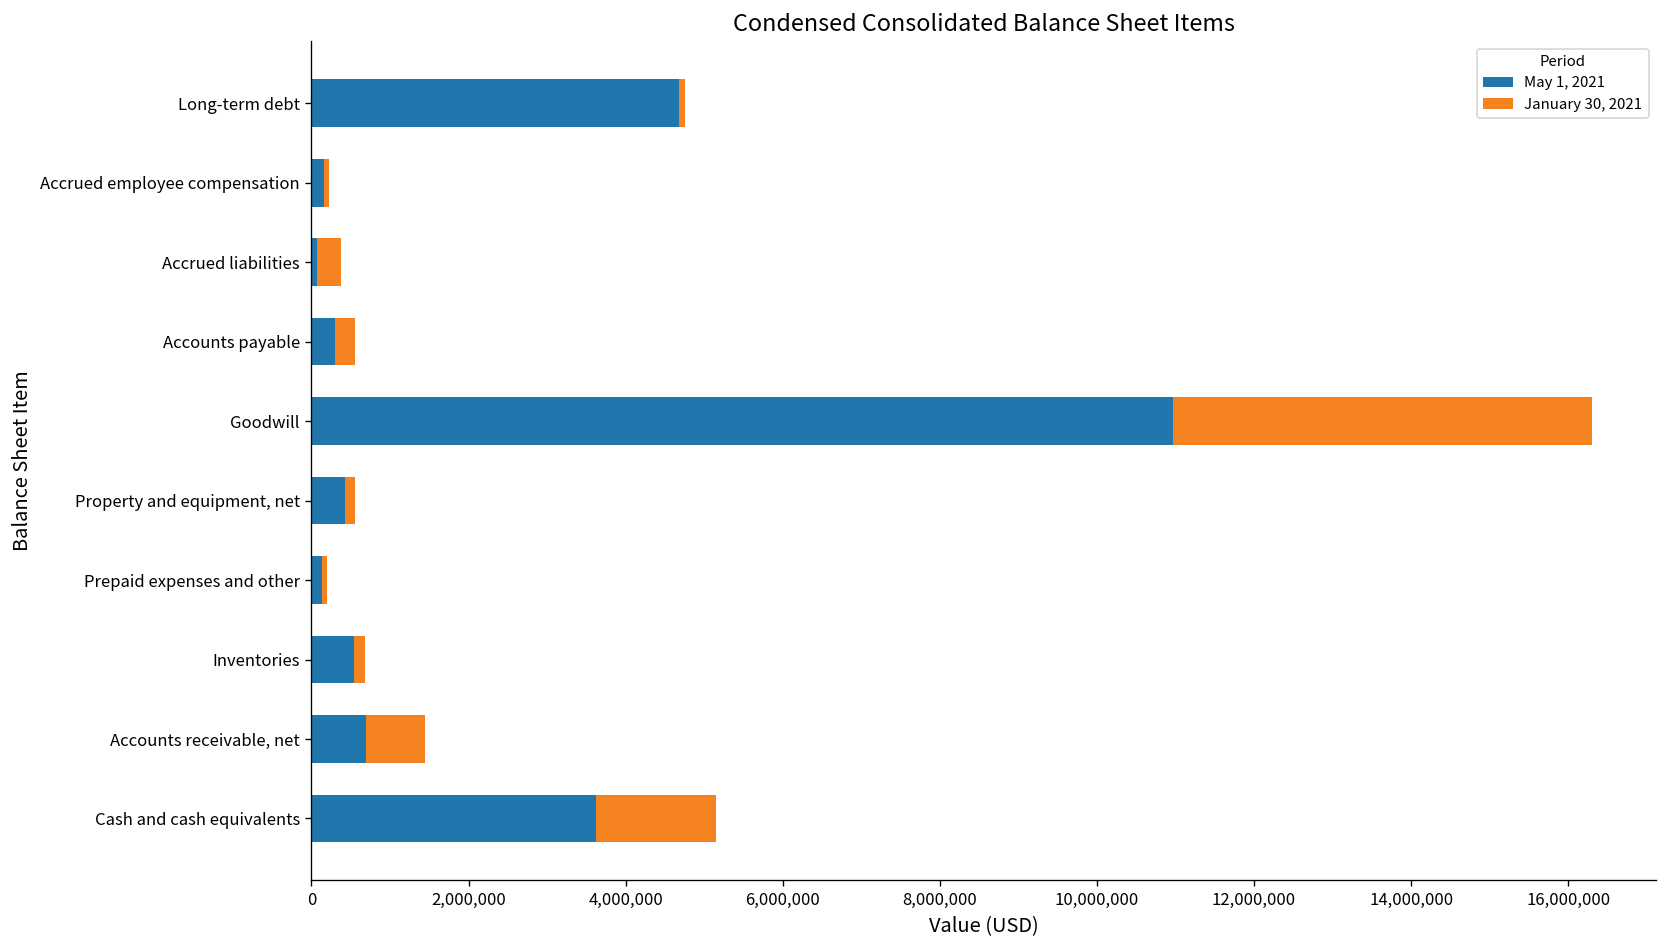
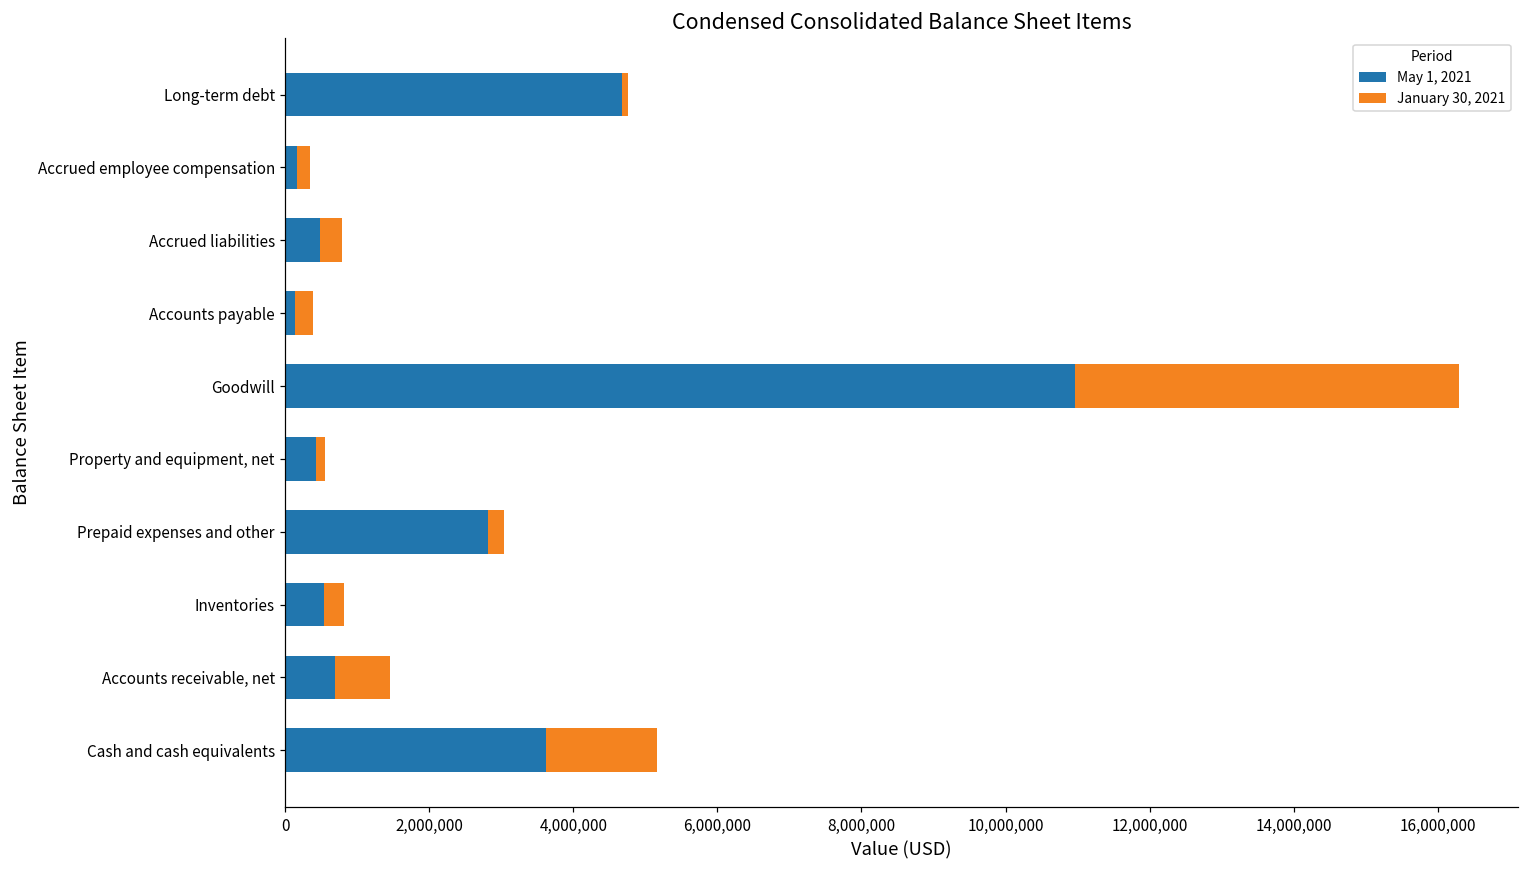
  {
    "May 1, 2021": {
      "Long-term debt": "4,700,000",
      "Accrued employee compensation": "200,000",
-     "Accrued liabilities": "100,000",
-     "Accounts payable": "300,000",
+     "Accrued liabilities": "500,000",
+     "Accounts payable": "100,000",
      "Goodwill": "11,000,000",
      "Property and equipment, net": "400,000",
-     "Prepaid expenses and other": "100,000",
+     "Prepaid expenses and other": "2,800,000",
      "Inventories": "500,000",
      "Accounts receivable, net": "700,000",
      "Cash and cash equivalents": "3,600,000"
    },
    "January 30, 2021": {
      "Long-term debt": "100,000",
-     "Accrued employee compensation": "100,000",
+     "Accrued employee compensation": "200,000",
      "Accrued liabilities": "300,000",
      "Accounts payable": "300,000",
      "Goodwill": "5,300,000",
      "Property and equipment, net": "100,000",
-     "Prepaid expenses and other": "100,000",
-     "Inventories": "100,000",
+     "Prepaid expenses and other": "200,000",
+     "Inventories": "300,000",
      "Accounts receivable, net": "800,000",
      "Cash and cash equivalents": "1,500,000"
    }
  }
